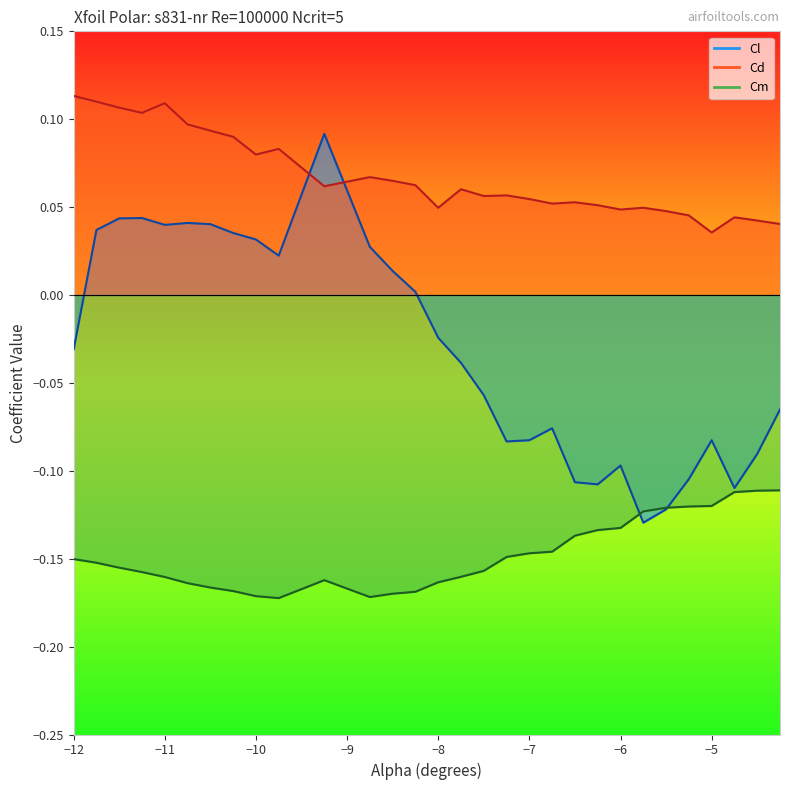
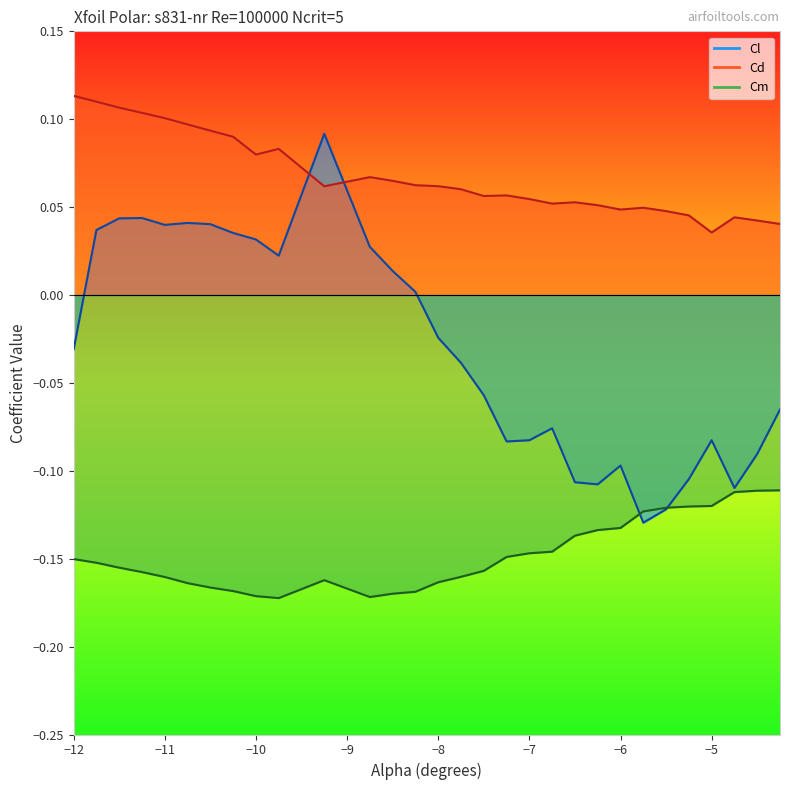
  {
    "Cd": {
      "−12": 0.113,
-     "−11": 0.109,
+     "−11": 0.101,
      "−10": 0.080,
-     "−8": 0.050,
+     "−8": 0.062,
      "−7": 0.055,
      "−6": 0.049,
      "−5": 0.036
    }
  }
